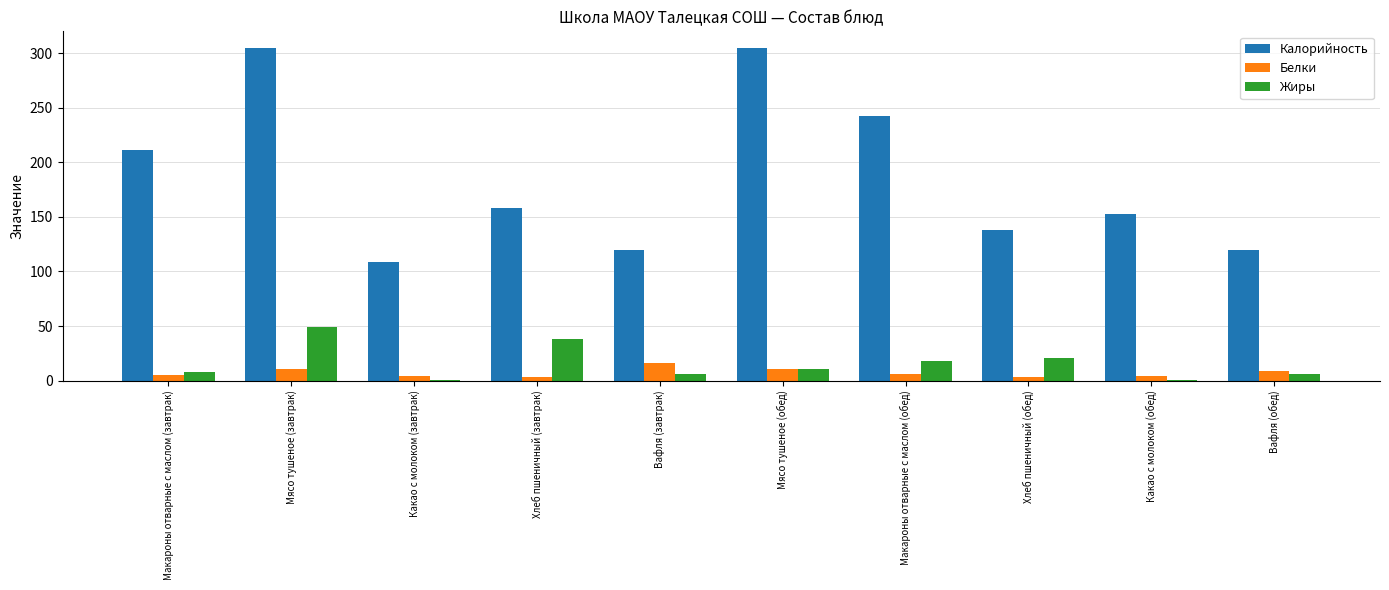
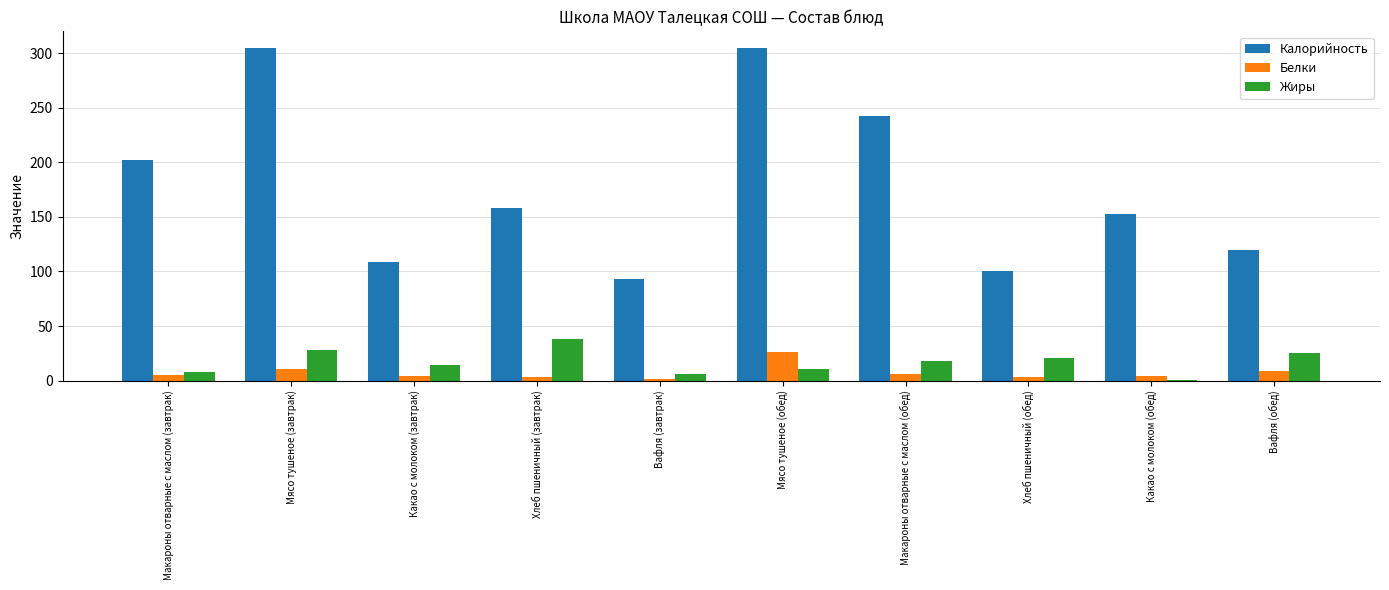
  {
    "Калорийность": {
-     "Макароны отварные с маслом (завтрак)": 212,
+     "Макароны отварные с маслом (завтрак)": 202,
      "Мясо тушеное (завтрак)": 305,
      "Какао с молоком (завтрак)": 108,
      "Хлеб пшеничный (завтрак)": 158,
-     "Вафля (завтрак)": 120,
+     "Вафля (завтрак)": 93,
      "Мясо тушеное (обед)": 305,
      "Макароны отварные с маслом (обед)": 242,
-     "Хлеб пшеничный (обед)": 138,
+     "Хлеб пшеничный (обед)": 100,
      "Какао с молоком (обед)": 153,
      "Вафля (обед)": 120
    },
    "Белки": {
      "Макароны отварные с маслом (завтрак)": 5,
      "Мясо тушеное (завтрак)": 11,
      "Какао с молоком (завтрак)": 4,
      "Хлеб пшеничный (завтрак)": 3,
-     "Вафля (завтрак)": 16,
-     "Мясо тушеное (обед)": 11,
+     "Вафля (завтрак)": 2,
+     "Мясо тушеное (обед)": 27,
      "Макароны отварные с маслом (обед)": 6,
      "Хлеб пшеничный (обед)": 3,
      "Какао с молоком (обед)": 4,
      "Вафля (обед)": 9
    },
    "Жиры": {
      "Макароны отварные с маслом (завтрак)": 8,
-     "Мясо тушеное (завтрак)": 50,
-     "Какао с молоком (завтрак)": 1,
+     "Мясо тушеное (завтрак)": 28,
+     "Какао с молоком (завтрак)": 14,
      "Хлеб пшеничный (завтрак)": 38,
      "Вафля (завтрак)": 6,
      "Мясо тушеное (обед)": 10,
      "Макароны отварные с маслом (обед)": 18,
      "Хлеб пшеничный (обед)": 21,
-     "Вафля (обед)": 6
+     "Вафля (обед)": 25
    }
  }
